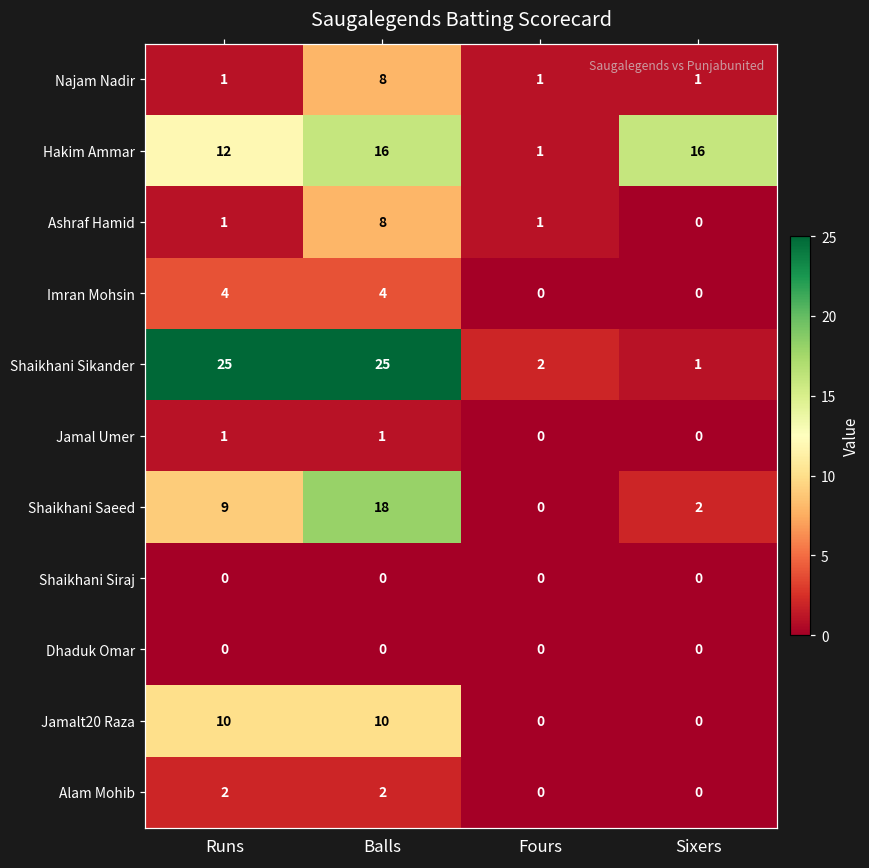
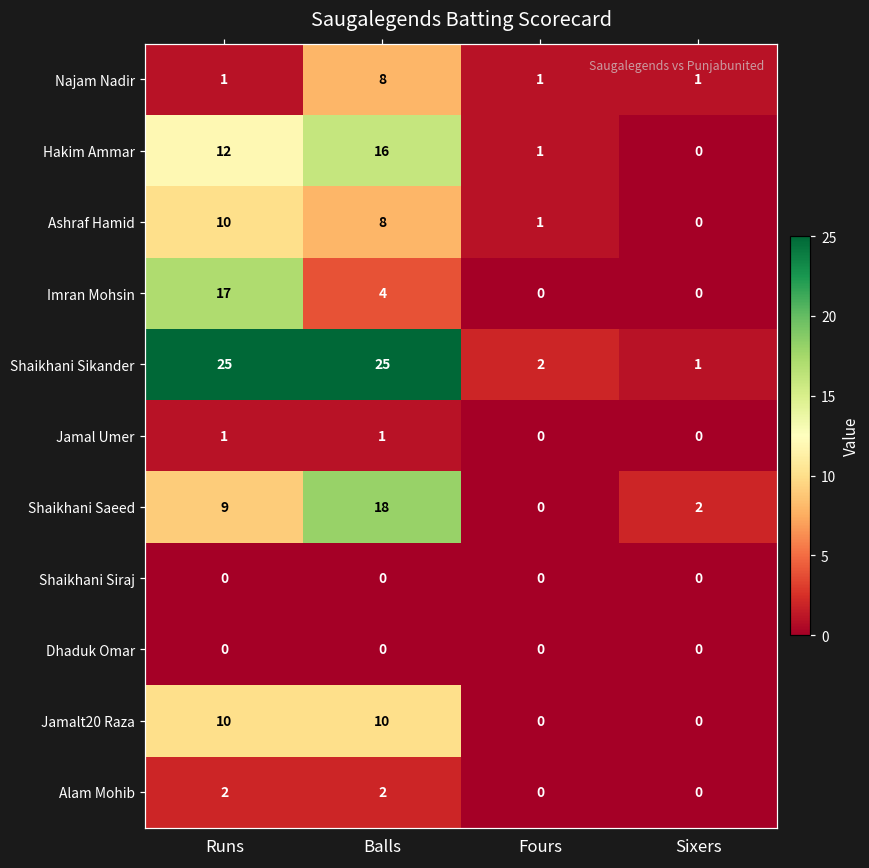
  {
    "Najam Nadir": {
      "Runs": 1,
      "Balls": 8,
      "Fours": 1
    },
    "Hakim Ammar": {
      "Runs": 12,
      "Balls": 16,
      "Fours": 1,
-     "Sixers": 16
+     "Sixers": 0
    },
    "Ashraf Hamid": {
-     "Runs": 1,
+     "Runs": 10,
      "Balls": 8,
      "Fours": 1,
      "Sixers": 0
    },
    "Imran Mohsin": {
-     "Runs": 4,
+     "Runs": 17,
      "Balls": 4,
      "Fours": 0,
      "Sixers": 0
    },
    "Shaikhani Sikander": {
      "Runs": 25,
      "Balls": 25,
      "Fours": 2,
      "Sixers": 1
    },
    "Jamal Umer": {
      "Runs": 1,
      "Balls": 1,
      "Fours": 0,
      "Sixers": 0
    },
    "Shaikhani Saeed": {
      "Runs": 9,
      "Balls": 18,
      "Fours": 0,
      "Sixers": 2
    },
    "Shaikhani Siraj": {
      "Runs": 0,
      "Balls": 0,
      "Fours": 0,
      "Sixers": 0
    },
    "Dhaduk Omar": {
      "Runs": 0,
      "Balls": 0,
      "Fours": 0,
      "Sixers": 0
    },
    "Jamalt20 Raza": {
      "Runs": 10,
      "Balls": 10,
      "Fours": 0,
      "Sixers": 0
    },
    "Alam Mohib": {
      "Runs": 2,
      "Balls": 2,
      "Fours": 0,
      "Sixers": 0
    }
  }
